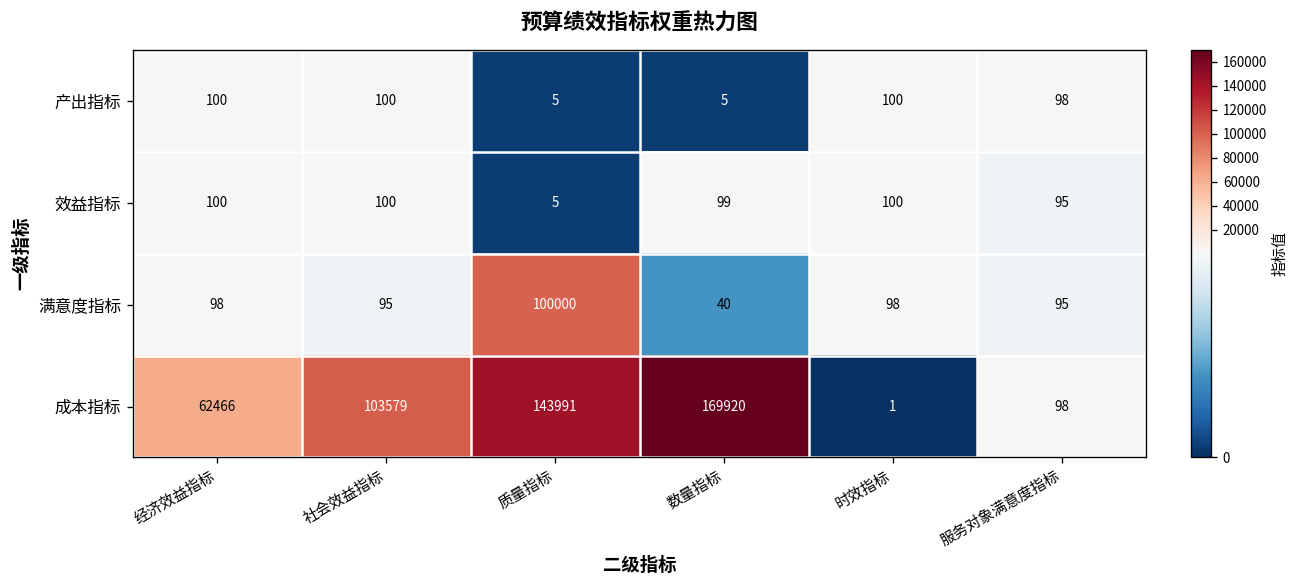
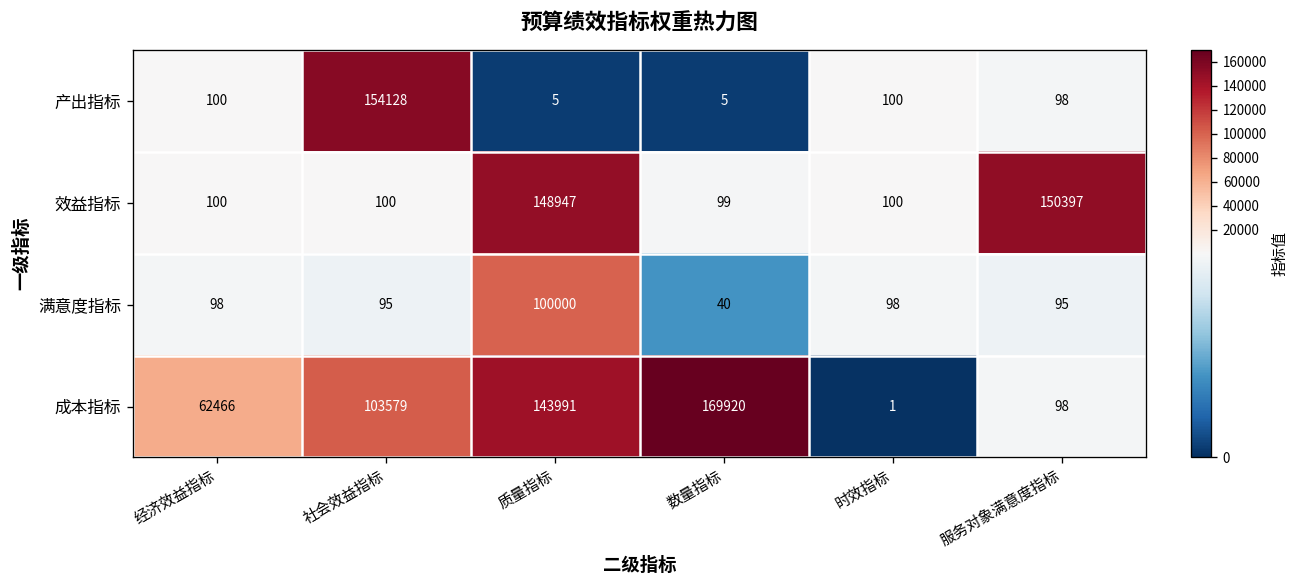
  {
    "产出指标": {
      "经济效益指标": 100,
-     "社会效益指标": 100,
+     "社会效益指标": 154128,
      "质量指标": 5,
      "数量指标": 5,
      "时效指标": 100,
      "服务对象满意度指标": 98
    },
    "效益指标": {
      "经济效益指标": 100,
      "社会效益指标": 100,
-     "质量指标": 5,
+     "质量指标": 148947,
      "数量指标": 99,
      "时效指标": 100,
-     "服务对象满意度指标": 95
+     "服务对象满意度指标": 150397
    },
    "满意度指标": {
      "经济效益指标": 98,
      "社会效益指标": 95,
      "质量指标": 100000,
      "数量指标": 40,
      "时效指标": 98,
      "服务对象满意度指标": 95
    },
    "成本指标": {
      "经济效益指标": 62466,
      "社会效益指标": 103579,
      "质量指标": 143991,
      "数量指标": 169920,
      "时效指标": 1,
      "服务对象满意度指标": 98
    }
  }
